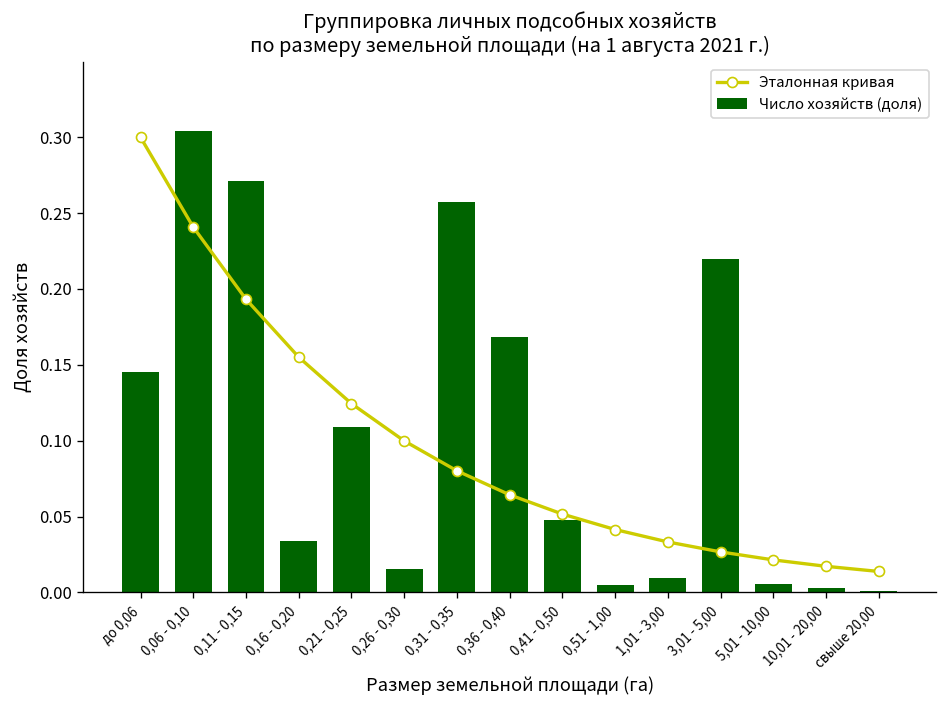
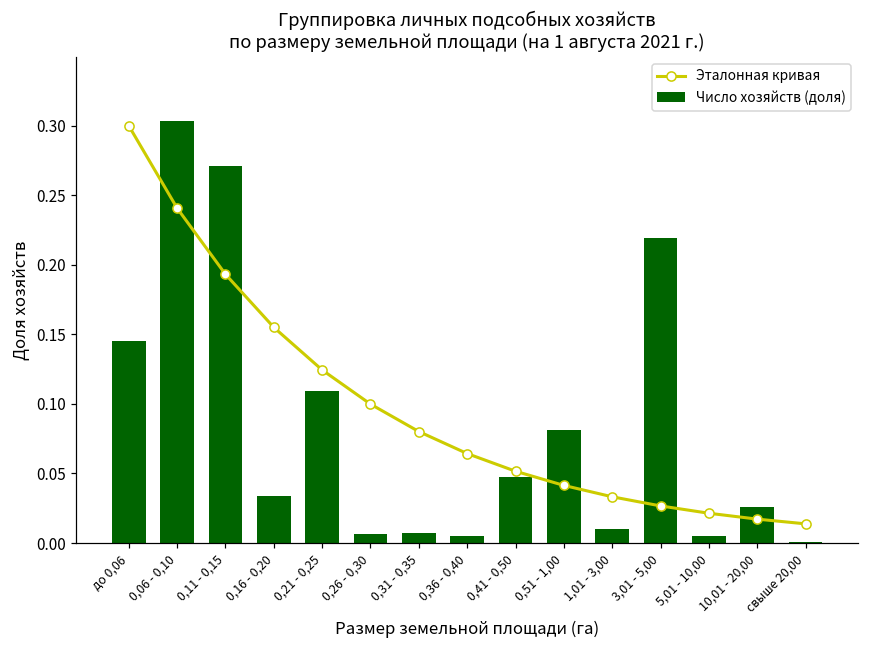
  {
    "Эталонная кривая": {
      "до 0,06": 0.300,
      "0,06 - 0,10": 0.241,
      "0,11 - 0,15": 0.193,
      "0,16 - 0,20": 0.155,
      "0,21 - 0,25": 0.124,
      "0,26 - 0,30": 0.100,
      "0,31 - 0,35": 0.080,
      "0,36 - 0,40": 0.064,
      "0,41 - 0,50": 0.052,
      "0,51 - 1,00": 0.041,
      "1,01 - 3,00": 0.033,
      "3,01 - 5,00": 0.027,
      "5,01 - 10,00": 0.021,
      "10,01 - 20,00": 0.017,
      "свыше 20,00": 0.014
    },
    "Число хозяйств (доля)": {
      "до 0,06": 0.145,
      "0,06 - 0,10": 0.304,
      "0,11 - 0,15": 0.271,
      "0,16 - 0,20": 0.034,
      "0,21 - 0,25": 0.109,
-     "0,26 - 0,30": 0.015,
-     "0,31 - 0,35": 0.257,
-     "0,36 - 0,40": 0.168,
+     "0,26 - 0,30": 0.007,
+     "0,31 - 0,35": 0.007,
+     "0,36 - 0,40": 0.005,
      "0,41 - 0,50": 0.048,
-     "0,51 - 1,00": 0.005,
+     "0,51 - 1,00": 0.082,
      "1,01 - 3,00": 0.010,
      "3,01 - 5,00": 0.219,
      "5,01 - 10,00": 0.005,
-     "10,01 - 20,00": 0.003
+     "10,01 - 20,00": 0.026
    }
  }
